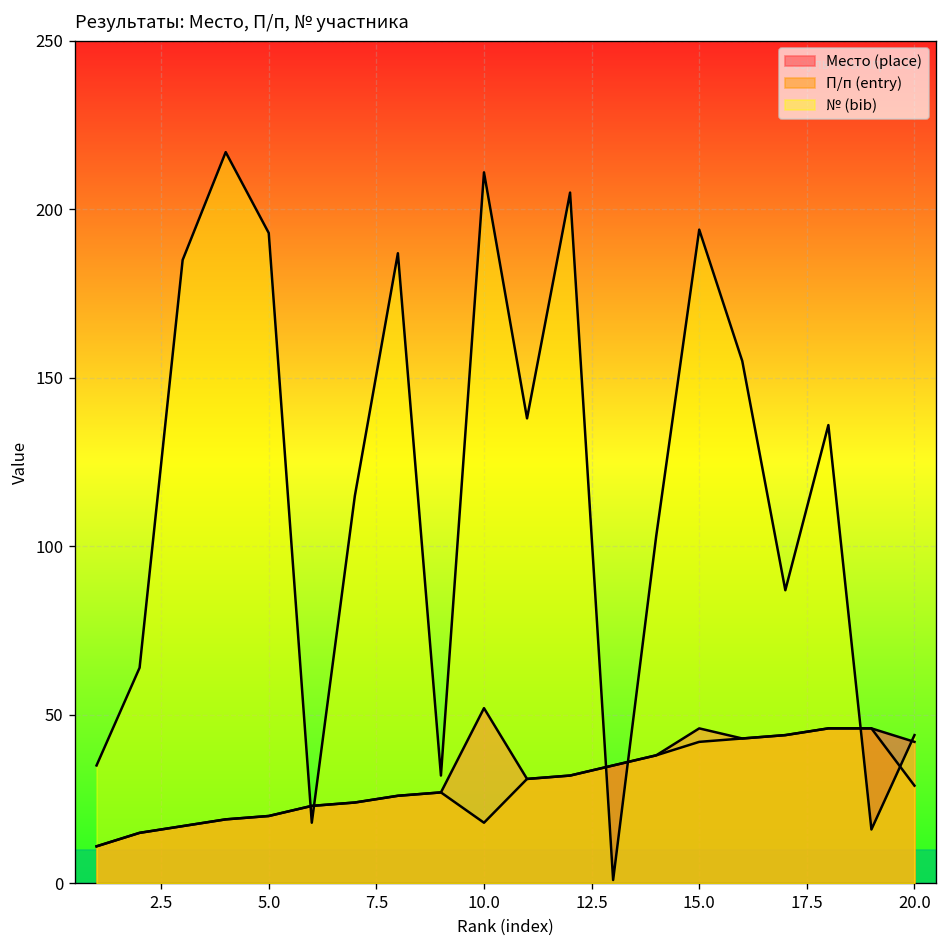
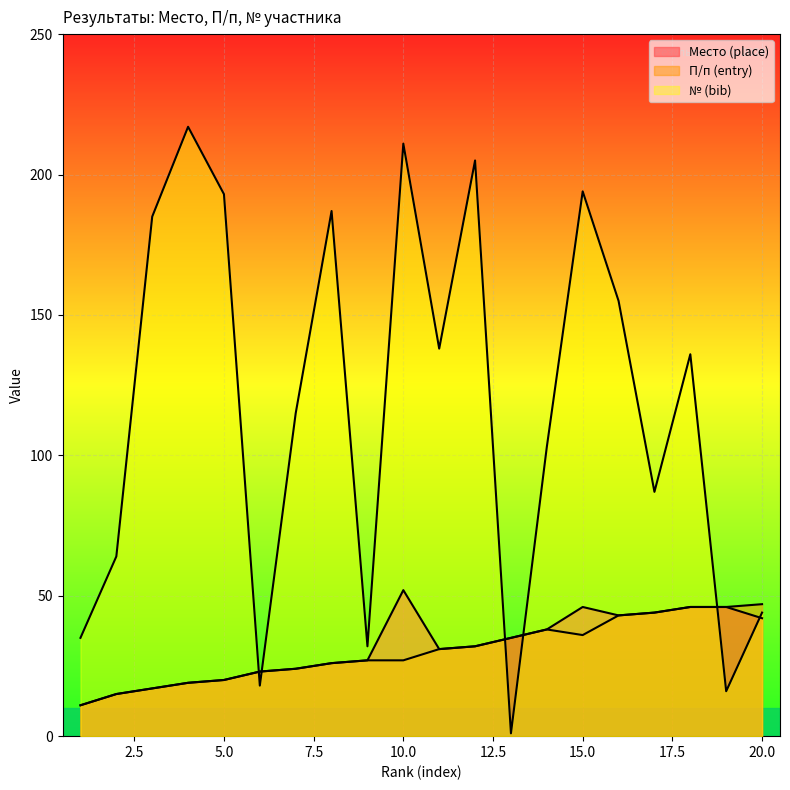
  {
    "Место (place)": {
      "10.0": 52,
      "15.0": 46,
      "20.0": 42
    },
    "П/п (entry)": {
-     "10.0": 18,
-     "15.0": 42,
-     "20.0": 29
+     "10.0": 27,
+     "15.0": 36,
+     "20.0": 47
    },
    "№ (bib)": {
      "5.0": 193,
      "10.0": 211,
      "15.0": 194,
      "20.0": 44
    }
  }
